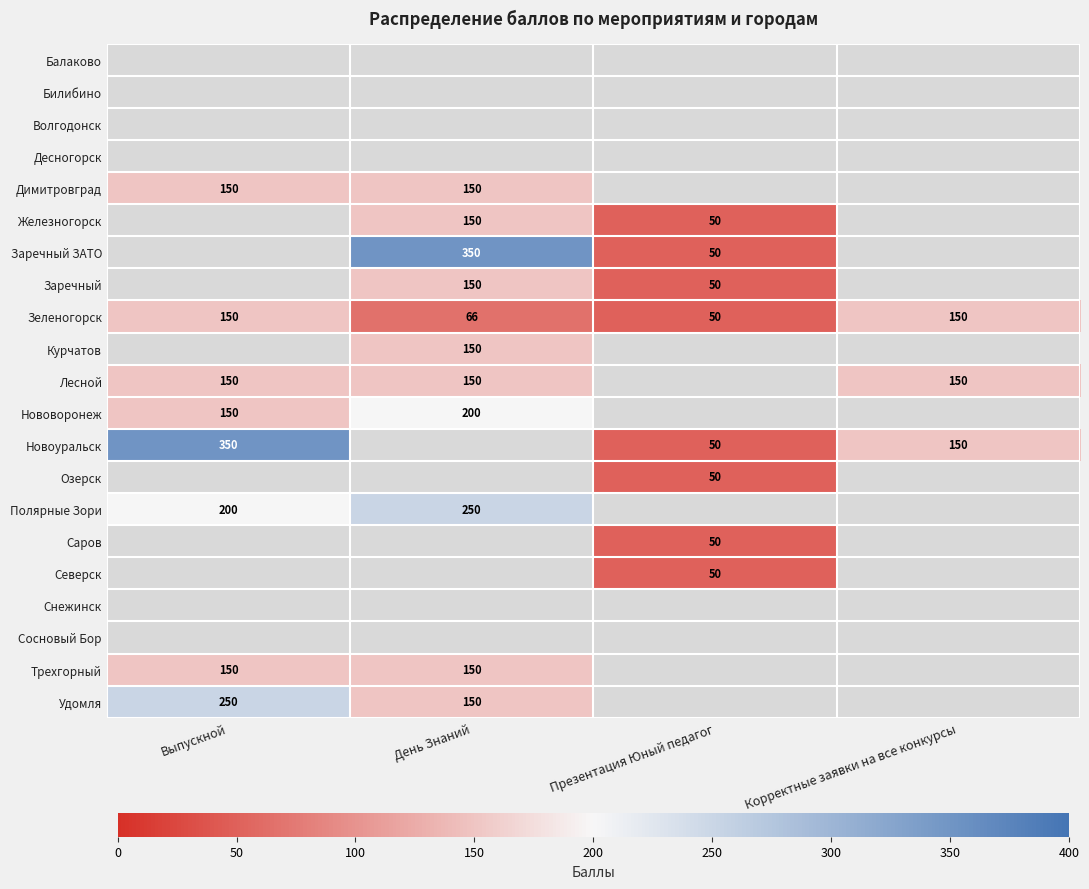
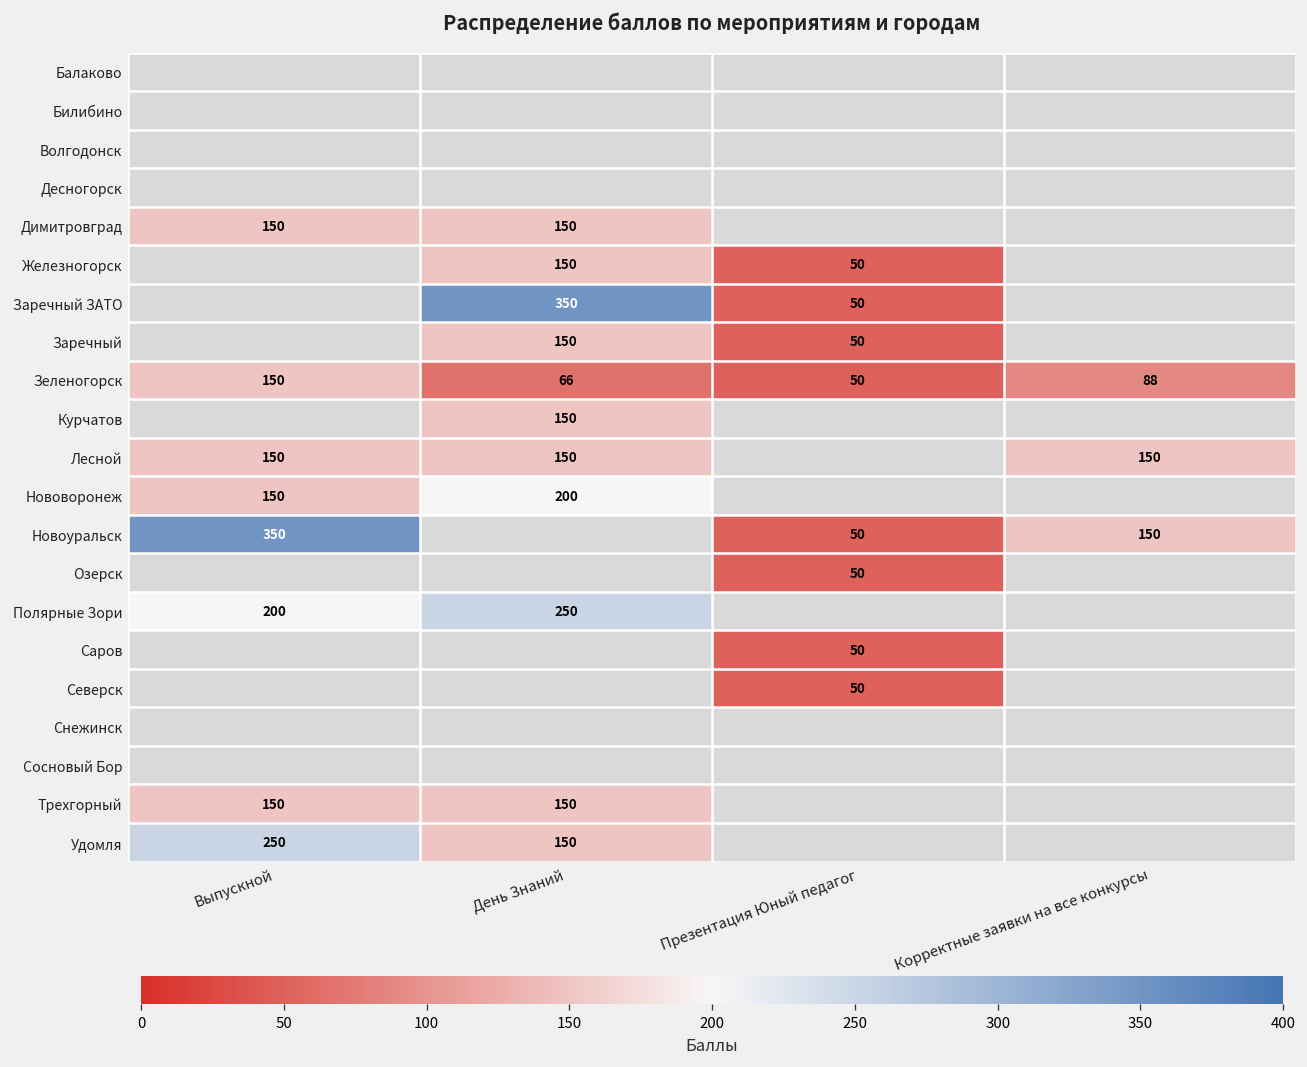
  {
    "Димитровград": {
      "Выпускной": 150,
      "День Знаний": 150
    },
    "Железногорск": {
      "День Знаний": 150,
      "Презентация Юный педагог": 50
    },
    "Заречный ЗАТО": {
      "День Знаний": 350,
      "Презентация Юный педагог": 50
    },
    "Заречный": {
      "День Знаний": 150,
      "Презентация Юный педагог": 50
    },
    "Зеленогорск": {
      "Выпускной": 150,
      "День Знаний": 66,
      "Презентация Юный педагог": 50,
-     "Корректные заявки на все конкурсы": 150
+     "Корректные заявки на все конкурсы": 88
    },
    "Курчатов": {
      "День Знаний": 150
    },
    "Лесной": {
      "Выпускной": 150,
      "День Знаний": 150,
      "Корректные заявки на все конкурсы": 150
    },
    "Нововоронеж": {
      "Выпускной": 150,
      "День Знаний": 200
    },
    "Новоуральск": {
      "Выпускной": 350,
      "Презентация Юный педагог": 50,
      "Корректные заявки на все конкурсы": 150
    },
    "Озерск": {
      "Презентация Юный педагог": 50
    },
    "Полярные Зори": {
      "Выпускной": 200,
      "День Знаний": 250
    },
    "Саров": {
      "Презентация Юный педагог": 50
    },
    "Северск": {
      "Презентация Юный педагог": 50
    },
    "Трехгорный": {
      "Выпускной": 150,
      "День Знаний": 150
    },
    "Удомля": {
      "Выпускной": 250,
      "День Знаний": 150
    }
  }
